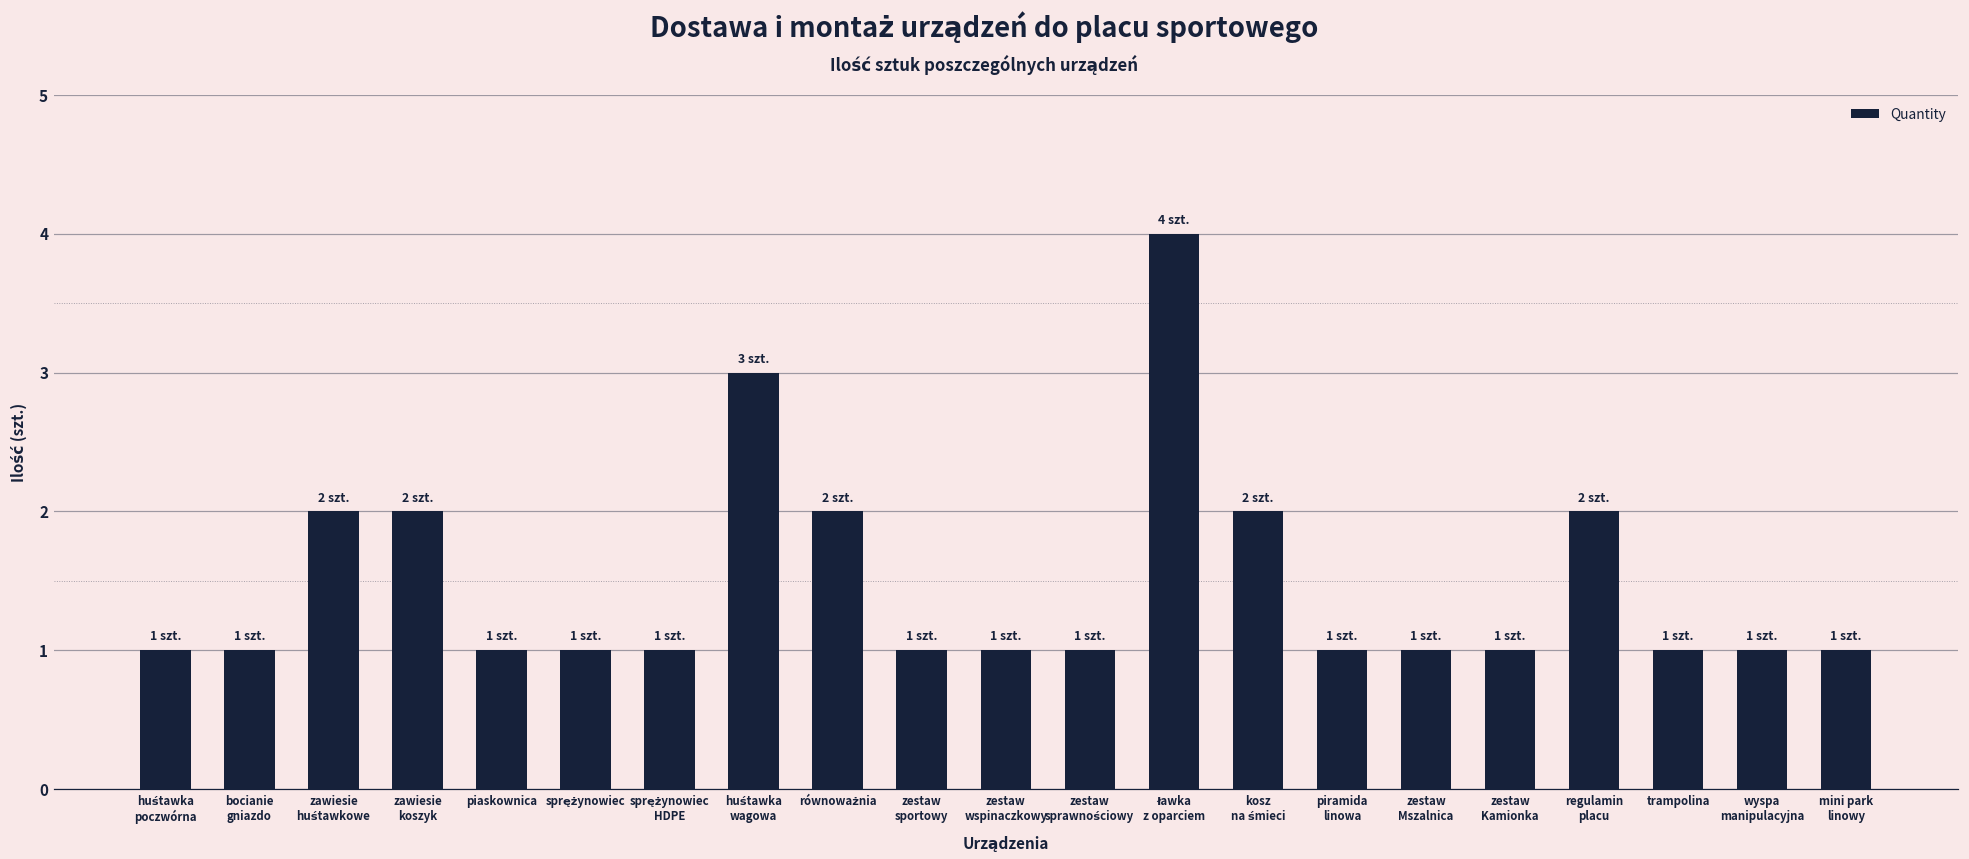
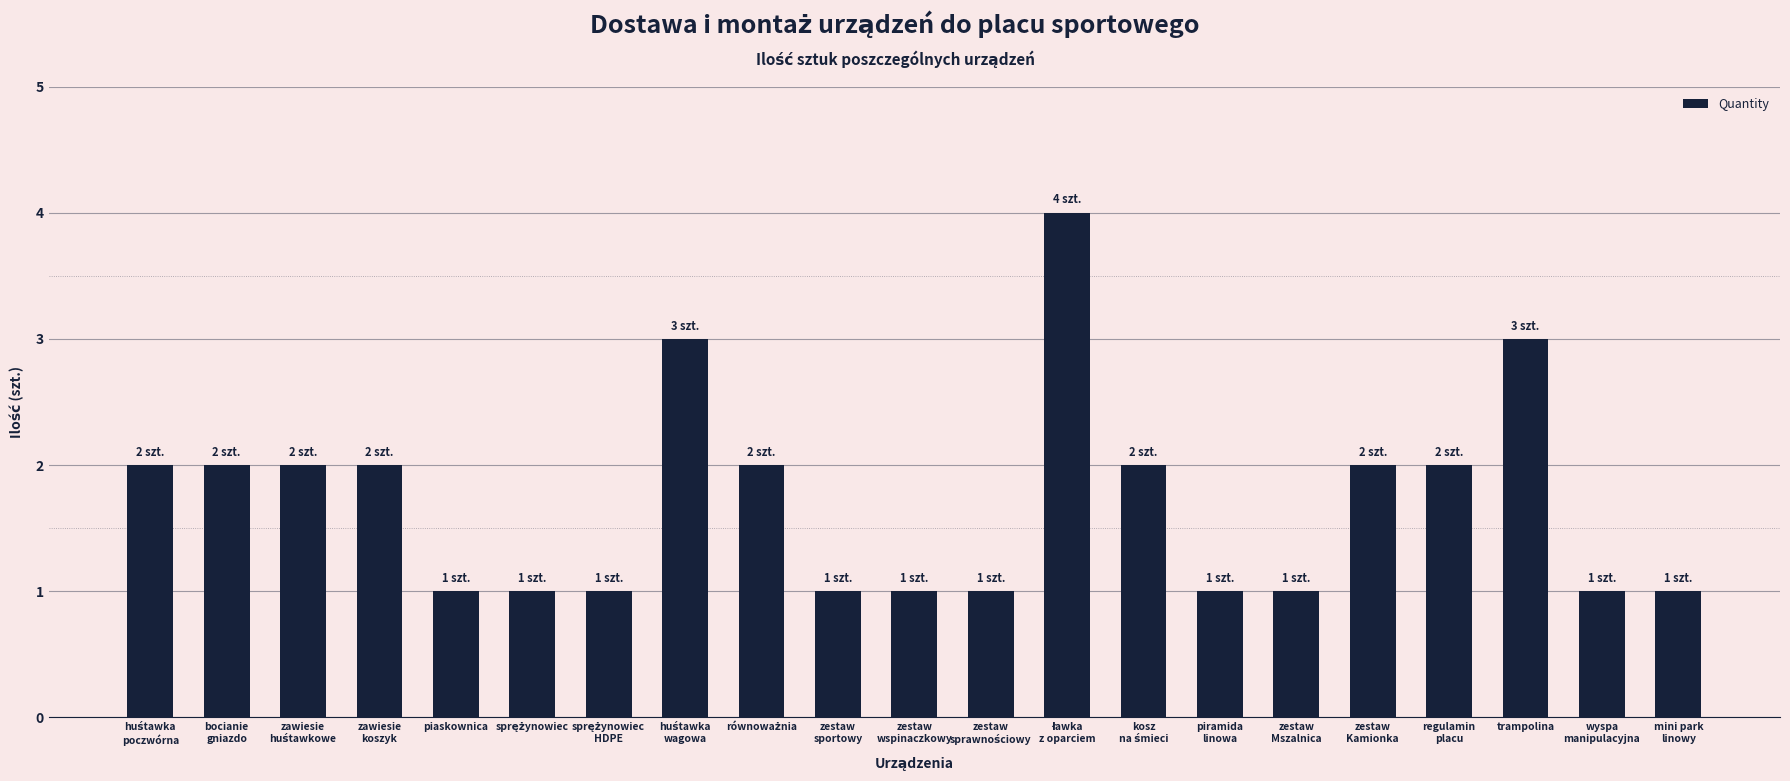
  {
-   "huśtawka poczwórna": 1,
-   "bocianie gniazdo": 1,
+   "huśtawka poczwórna": 2,
+   "bocianie gniazdo": 2,
    "zawiesie huśtawkowe": 2,
    "zawiesie koszyk": 2,
    "piaskownica": 1,
    "sprężynowiec": 1,
    "sprężynowiec HDPE": 1,
    "huśtawka wagowa": 3,
    "równoważnia": 2,
    "zestaw sportowy": 1,
    "zestaw wspinaczkowy": 1,
    "zestaw sprawnościowy": 1,
    "ławka z oparciem": 4,
    "kosz na śmieci": 2,
    "piramida linowa": 1,
    "zestaw Mszalnica": 1,
-   "zestaw Kamionka": 1,
+   "zestaw Kamionka": 2,
    "regulamin placu": 2,
-   "trampolina": 1,
+   "trampolina": 3,
    "wyspa manipulacyjna": 1,
    "mini park linowy": 1
  }
